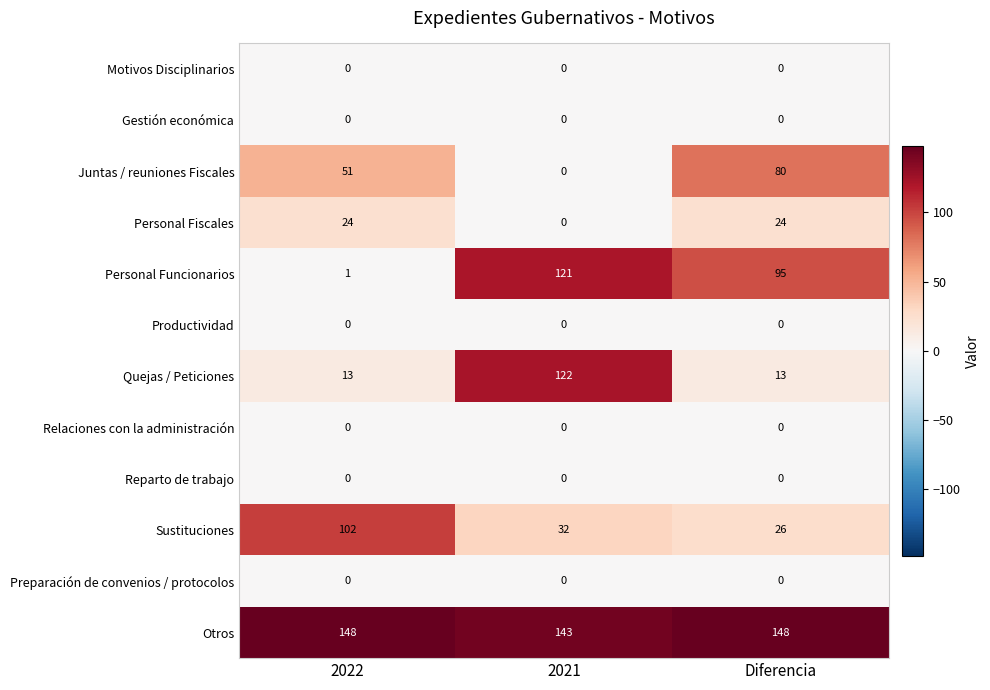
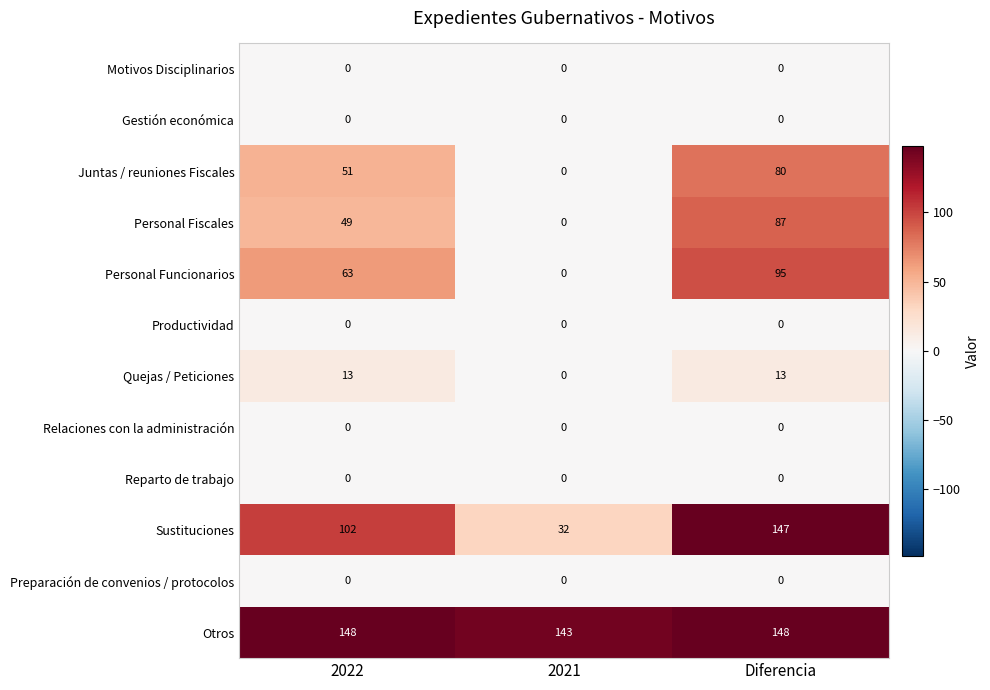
  {
    "Motivos Disciplinarios": {
      "2022": 0,
      "2021": 0,
      "Diferencia": 0
    },
    "Gestión económica": {
      "2022": 0,
      "2021": 0,
      "Diferencia": 0
    },
    "Juntas / reuniones Fiscales": {
      "2022": 51,
      "2021": 0,
      "Diferencia": 80
    },
    "Personal Fiscales": {
-     "2022": 24,
+     "2022": 49,
      "2021": 0,
-     "Diferencia": 24
+     "Diferencia": 87
    },
    "Personal Funcionarios": {
-     "2022": 1,
-     "2021": 121,
+     "2022": 63,
+     "2021": 0,
      "Diferencia": 95
    },
    "Productividad": {
      "2022": 0,
      "2021": 0,
      "Diferencia": 0
    },
    "Quejas / Peticiones": {
      "2022": 13,
-     "2021": 122,
+     "2021": 0,
      "Diferencia": 13
    },
    "Relaciones con la administración": {
      "2022": 0,
      "2021": 0,
      "Diferencia": 0
    },
    "Reparto de trabajo": {
      "2022": 0,
      "2021": 0,
      "Diferencia": 0
    },
    "Sustituciones": {
      "2022": 102,
      "2021": 32,
-     "Diferencia": 26
+     "Diferencia": 147
    },
    "Preparación de convenios / protocolos": {
      "2022": 0,
      "2021": 0,
      "Diferencia": 0
    },
    "Otros": {
      "2022": 148,
      "2021": 143,
      "Diferencia": 148
    }
  }
